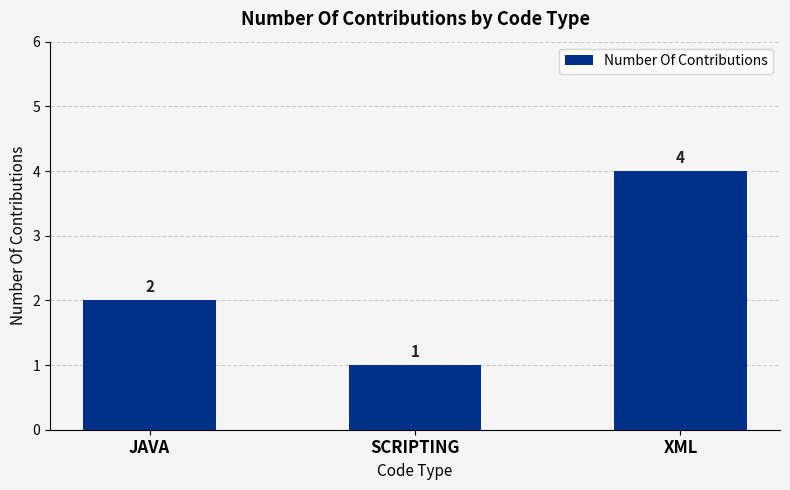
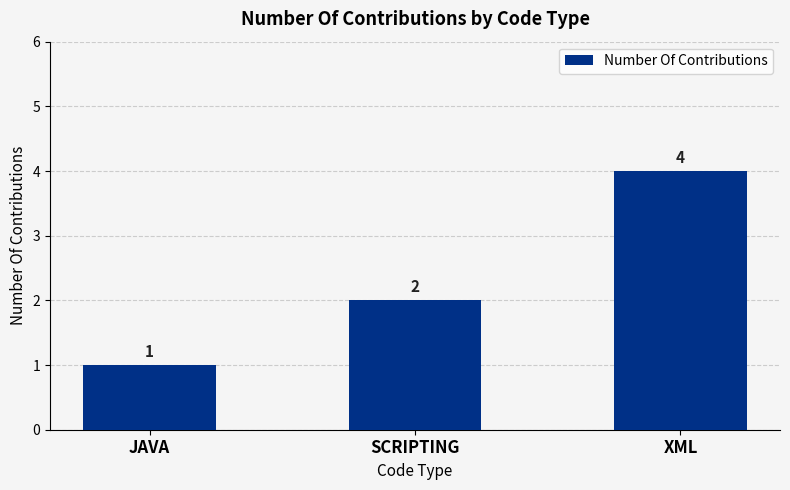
  {
-   "JAVA": 2,
-   "SCRIPTING": 1,
+   "JAVA": 1,
+   "SCRIPTING": 2,
    "XML": 4
  }
